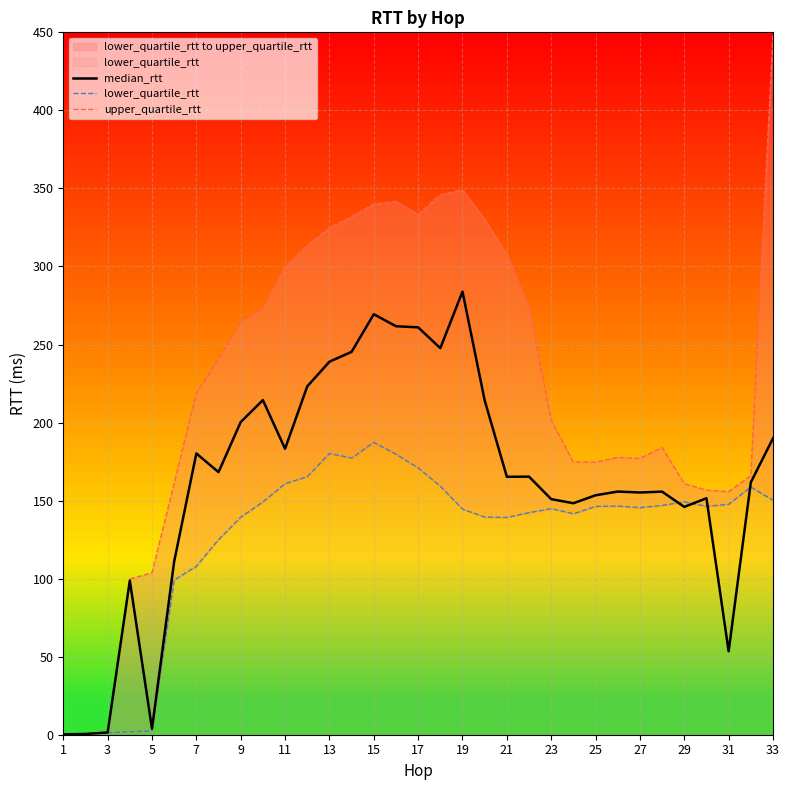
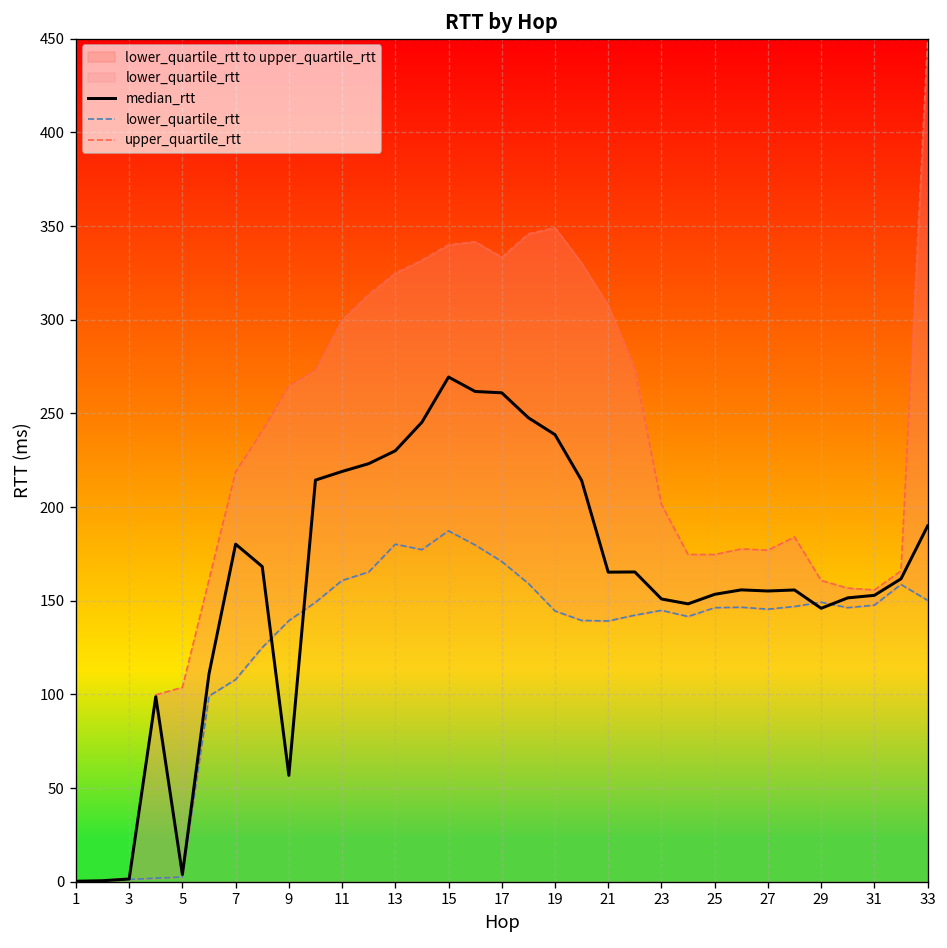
  {
    "median_rtt": {
      "7": 180,
-     "9": 200,
-     "11": 183,
-     "13": 239,
+     "9": 57,
+     "11": 219,
+     "13": 230,
      "15": 269,
      "17": 261,
-     "19": 284,
+     "19": 239,
      "21": 165,
      "23": 151,
      "25": 153,
      "27": 155,
      "29": 146,
-     "31": 53,
+     "31": 153,
      "33": 190
    }
  }
